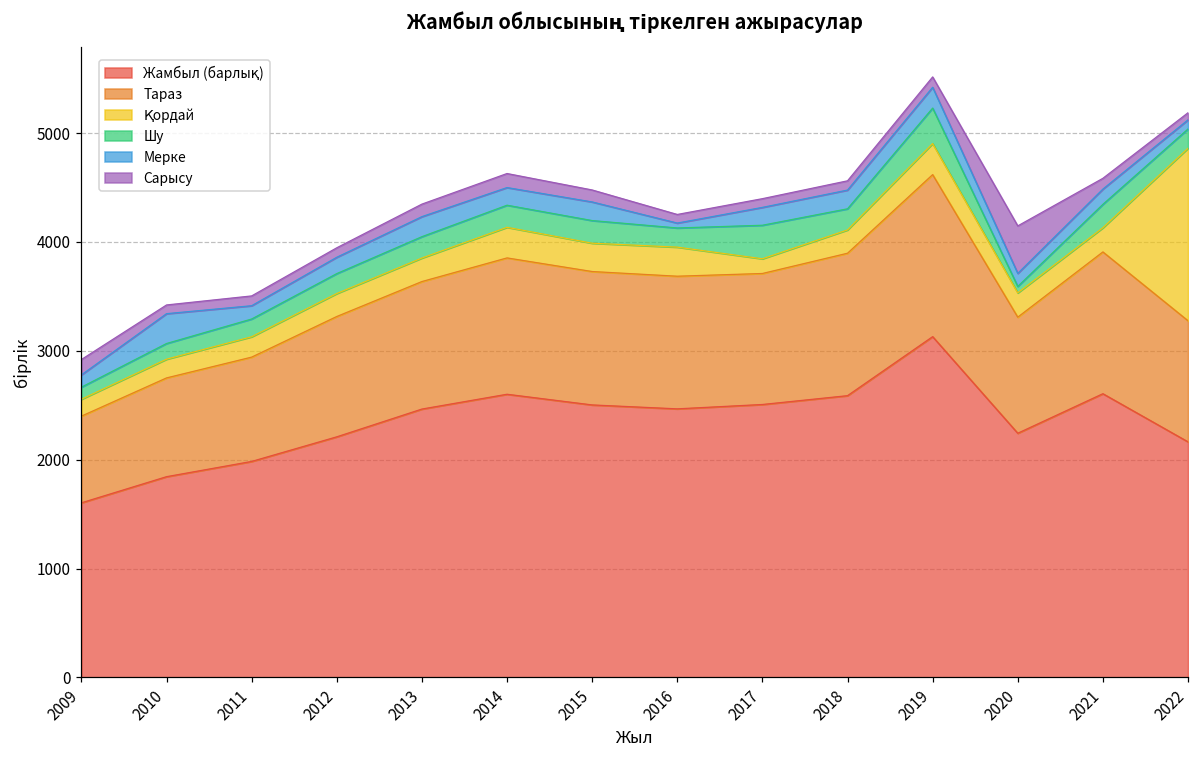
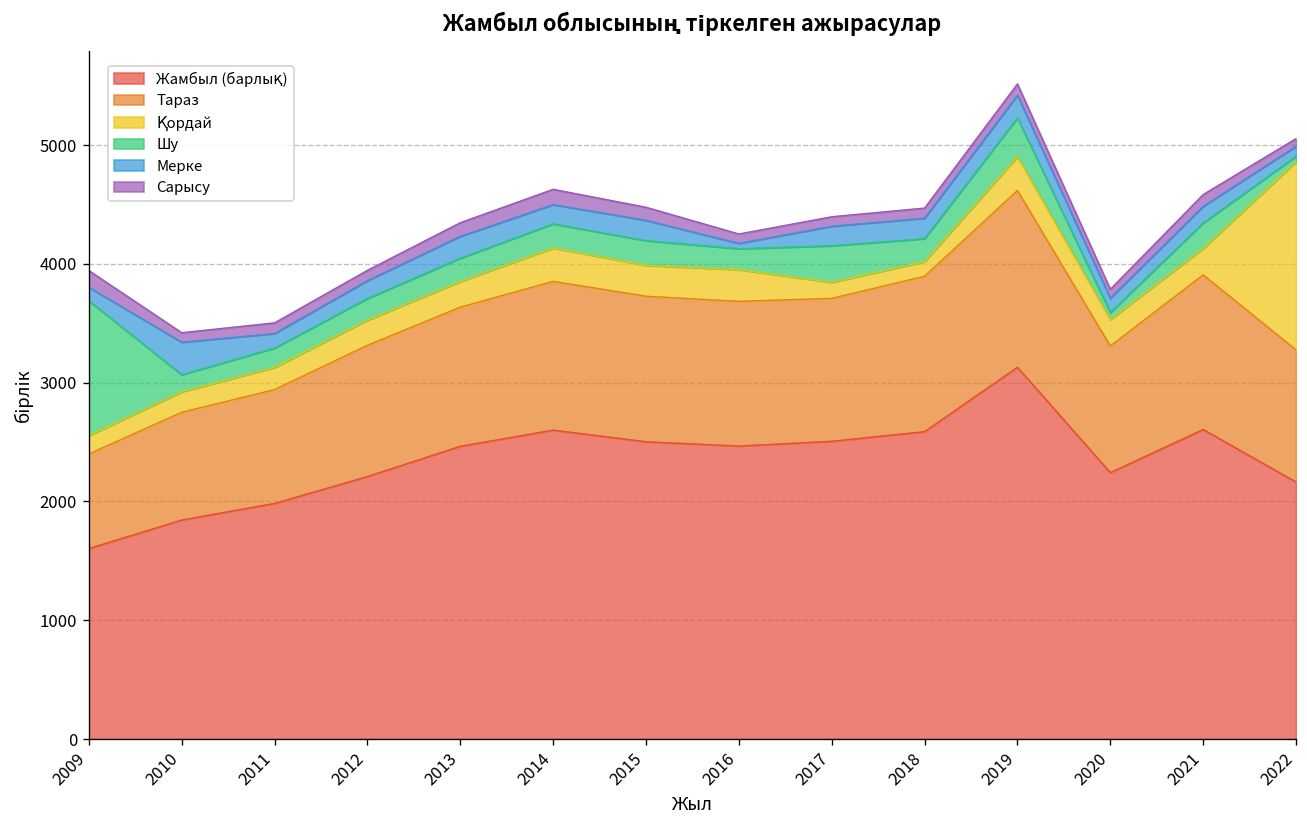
  {
    "Қордай": {
      "2009": 200,
      "2010": 200,
      "2011": 200,
      "2012": 200,
      "2013": 200,
      "2014": 300,
      "2015": 300,
      "2016": 300,
      "2017": 100,
-     "2018": 200,
+     "2018": 100,
      "2019": 300,
      "2020": 200,
      "2021": 200,
      "2022": 1600
    },
    "Шу": {
-     "2009": 100,
+     "2009": 1100,
      "2010": 100,
      "2011": 200,
      "2012": 200,
      "2013": 200,
      "2014": 200,
      "2015": 200,
      "2016": 200,
      "2017": 300,
      "2018": 200,
      "2019": 300,
      "2020": 100,
      "2021": 200,
-     "2022": 200
+     "2022": 0
    },
    "Мерке": {
      "2009": 100,
      "2010": 300,
      "2011": 100,
      "2012": 200,
      "2013": 200,
      "2014": 200,
      "2015": 200,
      "2016": 0,
      "2017": 200,
      "2018": 200,
      "2019": 200,
      "2020": 100,
      "2021": 100,
      "2022": 100
    },
    "Сарысу": {
      "2009": 100,
      "2010": 100,
      "2011": 100,
      "2012": 100,
      "2013": 100,
      "2014": 100,
      "2015": 100,
      "2016": 100,
      "2017": 100,
      "2018": 100,
      "2019": 100,
-     "2020": 400,
+     "2020": 100,
      "2021": 100,
      "2022": 100
    }
  }
